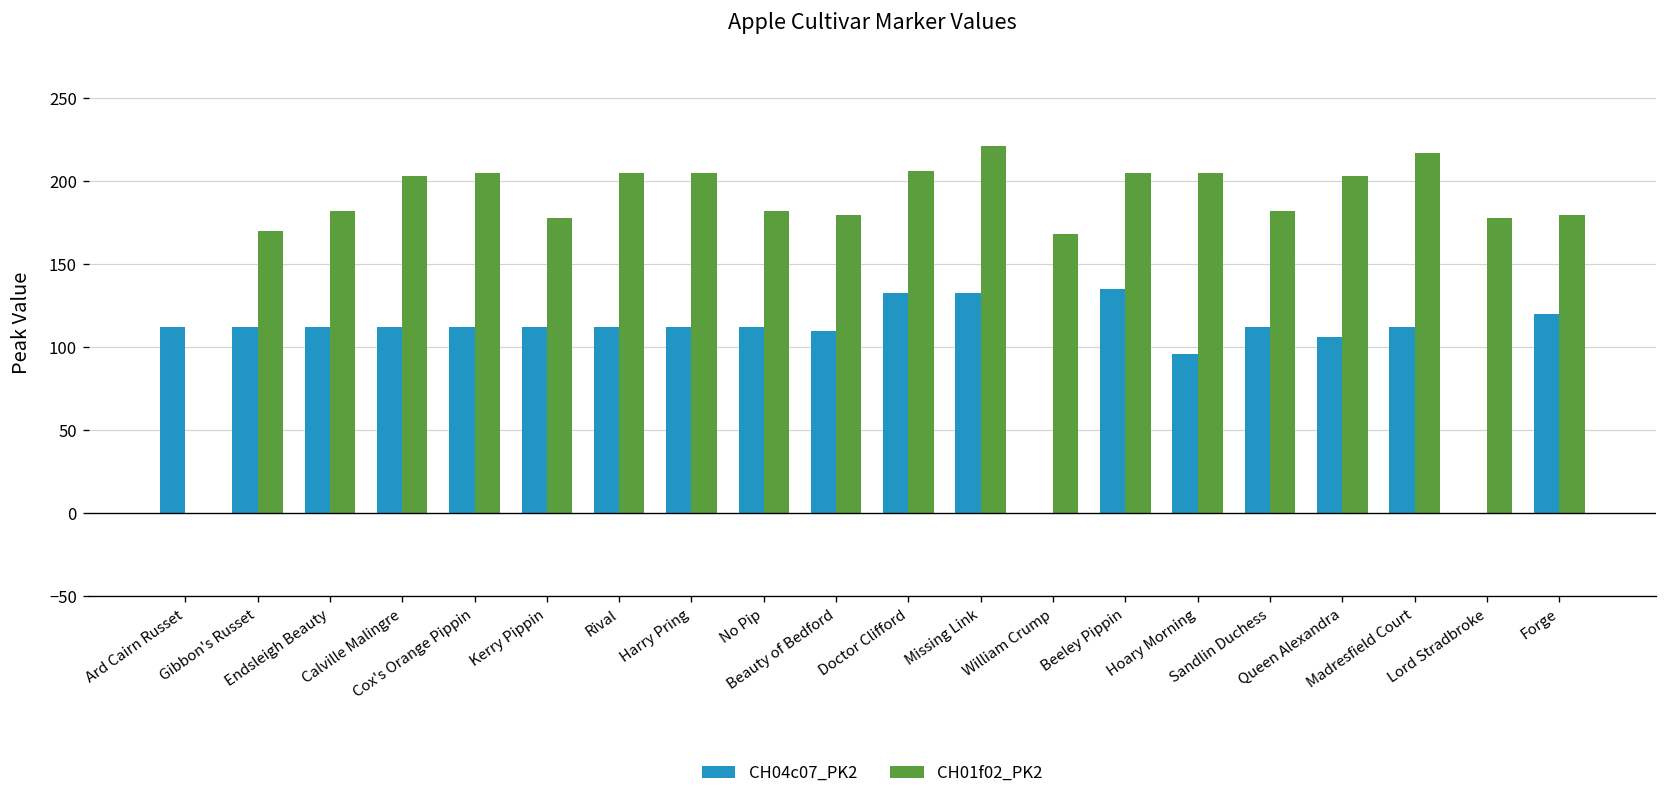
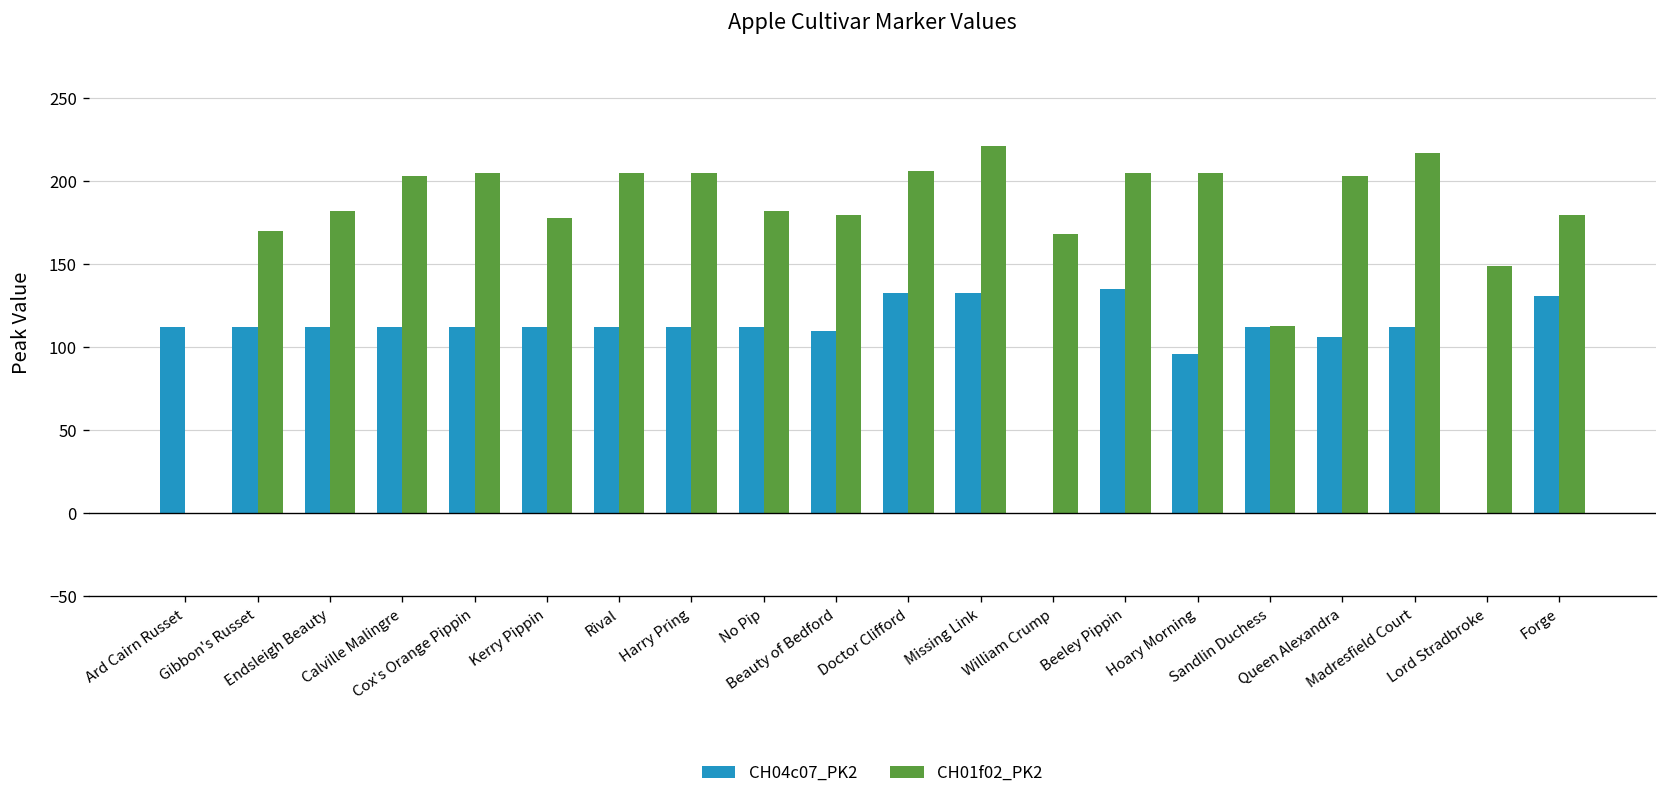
  {
    "CH04c07_PK2": {
      "Ard Cairn Russet": 112,
      "Gibbon's Russet": 112,
      "Endsleigh Beauty": 112,
      "Calville Malingre": 112,
      "Cox's Orange Pippin": 112,
      "Kerry Pippin": 112,
      "Rival": 112,
      "Harry Pring": 112,
      "No Pip": 112,
      "Beauty of Bedford": 110,
      "Doctor Clifford": 133,
      "Missing Link": 133,
      "William Crump": 0,
      "Beeley Pippin": 135,
      "Hoary Morning": 96,
      "Sandlin Duchess": 112,
      "Queen Alexandra": 106,
      "Madresfield Court": 112,
      "Lord Stradbroke": 0,
-     "Forge": 120
+     "Forge": 131
    },
    "CH01f02_PK2": {
      "Ard Cairn Russet": 0,
      "Gibbon's Russet": 170,
      "Endsleigh Beauty": 182,
      "Calville Malingre": 203,
      "Cox's Orange Pippin": 205,
      "Kerry Pippin": 178,
      "Rival": 205,
      "Harry Pring": 205,
      "No Pip": 182,
      "Beauty of Bedford": 180,
      "Doctor Clifford": 206,
      "Missing Link": 221,
      "William Crump": 168,
      "Beeley Pippin": 205,
      "Hoary Morning": 205,
-     "Sandlin Duchess": 182,
+     "Sandlin Duchess": 113,
      "Queen Alexandra": 203,
      "Madresfield Court": 217,
-     "Lord Stradbroke": 178,
+     "Lord Stradbroke": 149,
      "Forge": 180
    }
  }
